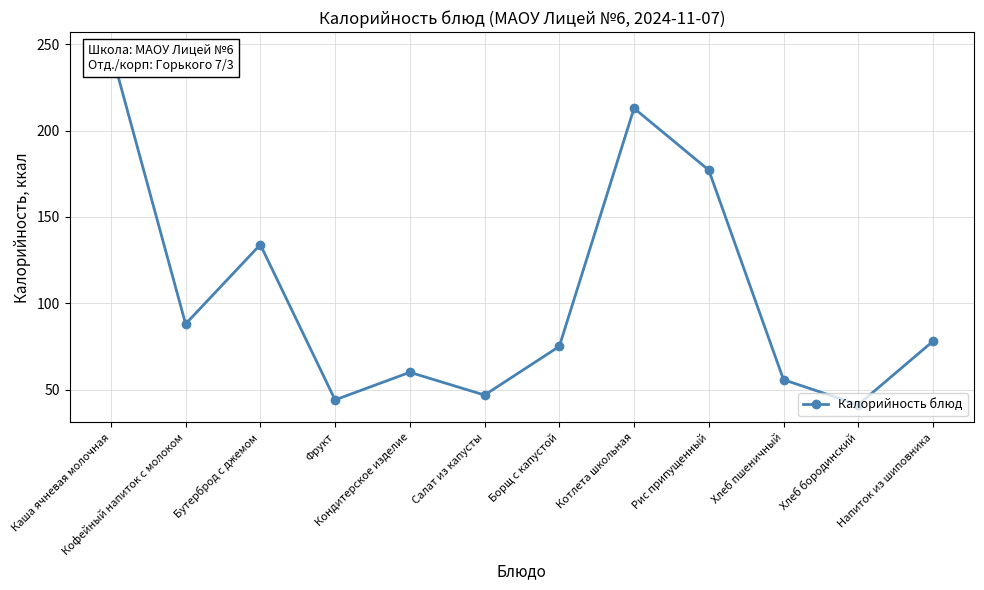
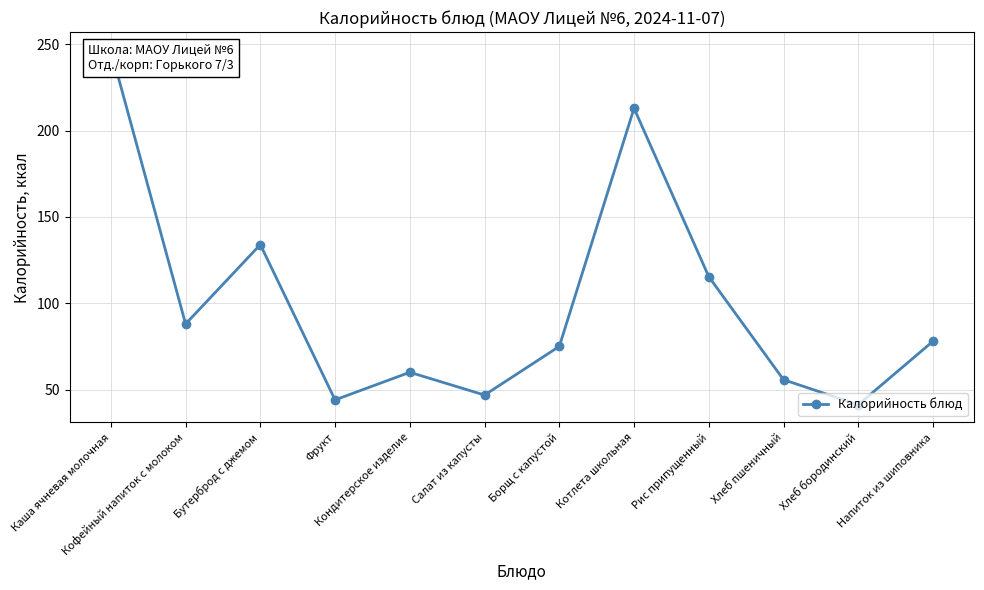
  {
    "Кофейный напиток с молоком": 88,
    "Бутерброд с джемом": 134,
    "Фрукт": 44,
    "Кондитерское изделие": 60,
    "Салат из капусты": 47,
    "Борщ с капустой": 75,
    "Котлета школьная": 213,
-   "Рис припущенный": 177,
+   "Рис припущенный": 115,
    "Хлеб пшеничный": 56,
    "Напиток из шиповника": 78
  }
